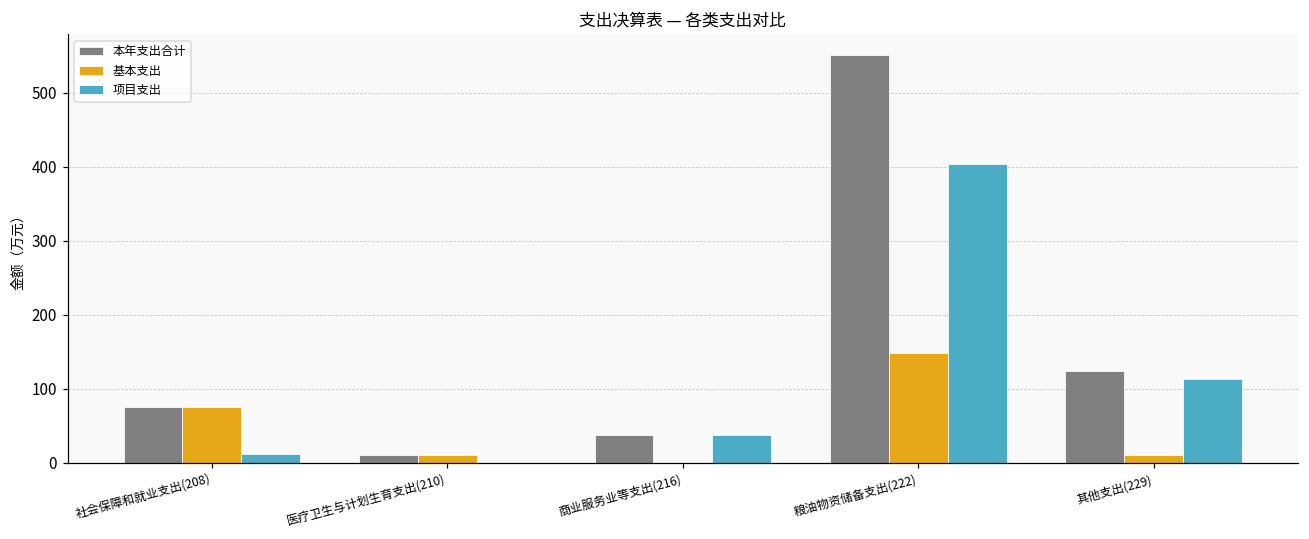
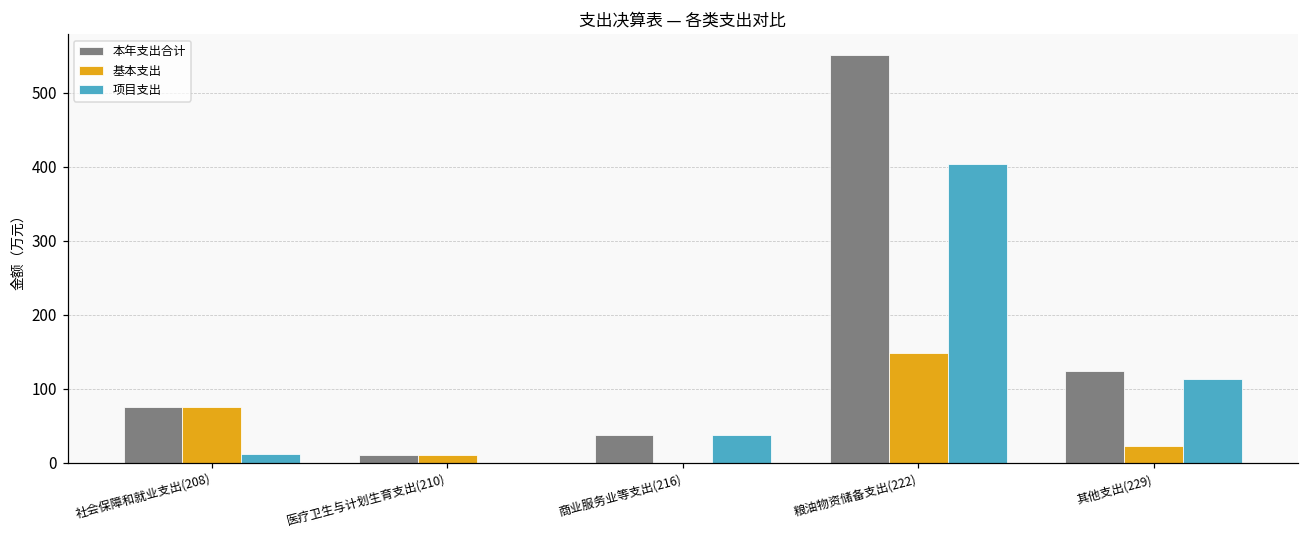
  {
    "本年支出合计": {
      "社会保障和就业支出(208)": 80,
      "医疗卫生与计划生育支出(210)": 10,
      "商业服务业等支出(216)": 40,
      "粮油物资储备支出(222)": 550,
      "其他支出(229)": 120
    },
    "基本支出": {
      "社会保障和就业支出(208)": 80,
      "医疗卫生与计划生育支出(210)": 10,
      "商业服务业等支出(216)": 0,
      "粮油物资储备支出(222)": 150,
-     "其他支出(229)": 10
+     "其他支出(229)": 20
    },
    "项目支出": {
      "社会保障和就业支出(208)": 10,
      "医疗卫生与计划生育支出(210)": 0,
      "商业服务业等支出(216)": 40,
      "粮油物资储备支出(222)": 400,
      "其他支出(229)": 110
    }
  }
